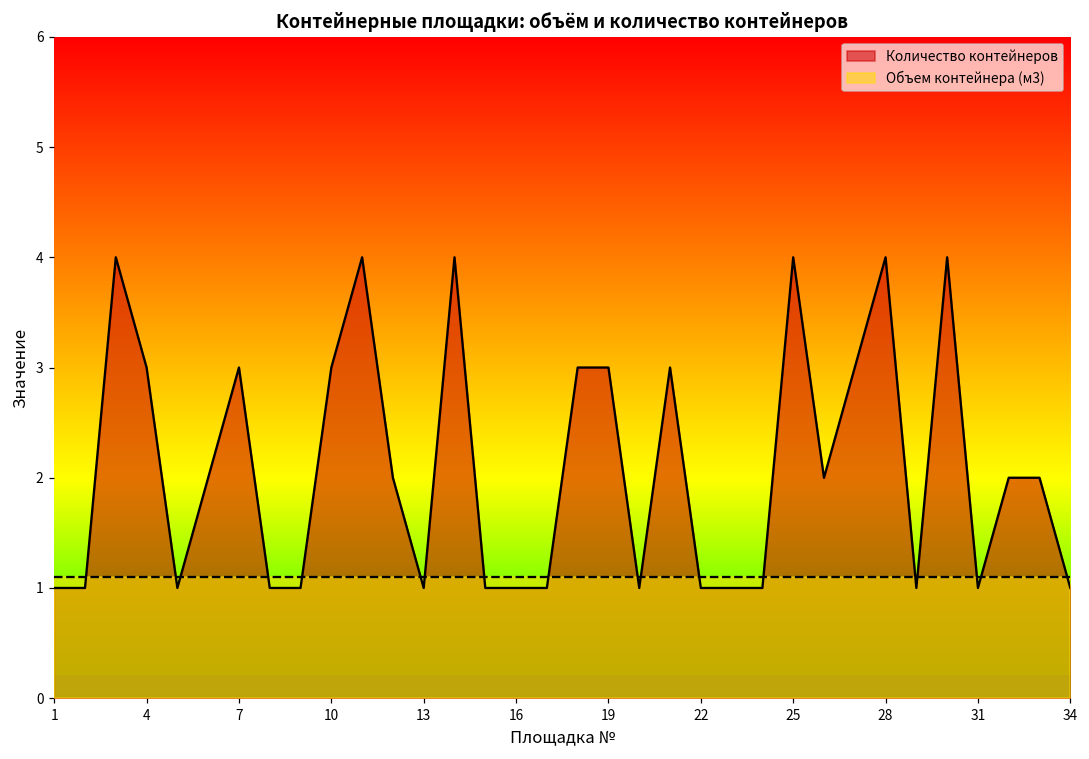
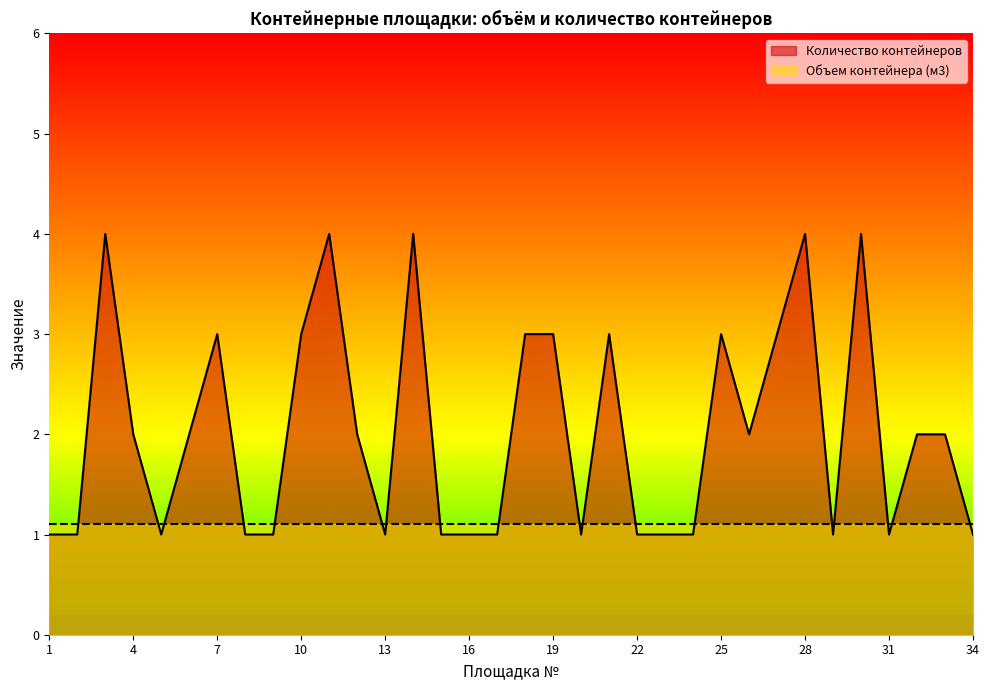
  {
    "Количество контейнеров": {
      "1": 1,
-     "4": 3,
+     "4": 2,
      "7": 3,
      "10": 3,
      "13": 1,
      "16": 1,
      "19": 3,
      "22": 1,
-     "25": 4,
+     "25": 3,
      "28": 4,
      "31": 1,
      "34": 1
    },
    "Объем контейнера (м3)": {
      "1": 1.10,
      "4": 1.10,
      "7": 1.10,
      "10": 1.10,
      "13": 1.10,
      "16": 1.10,
      "19": 1.10,
      "22": 1.10,
      "25": 1.10,
      "28": 1.10,
      "31": 1.10,
      "34": 1.10
    }
  }
